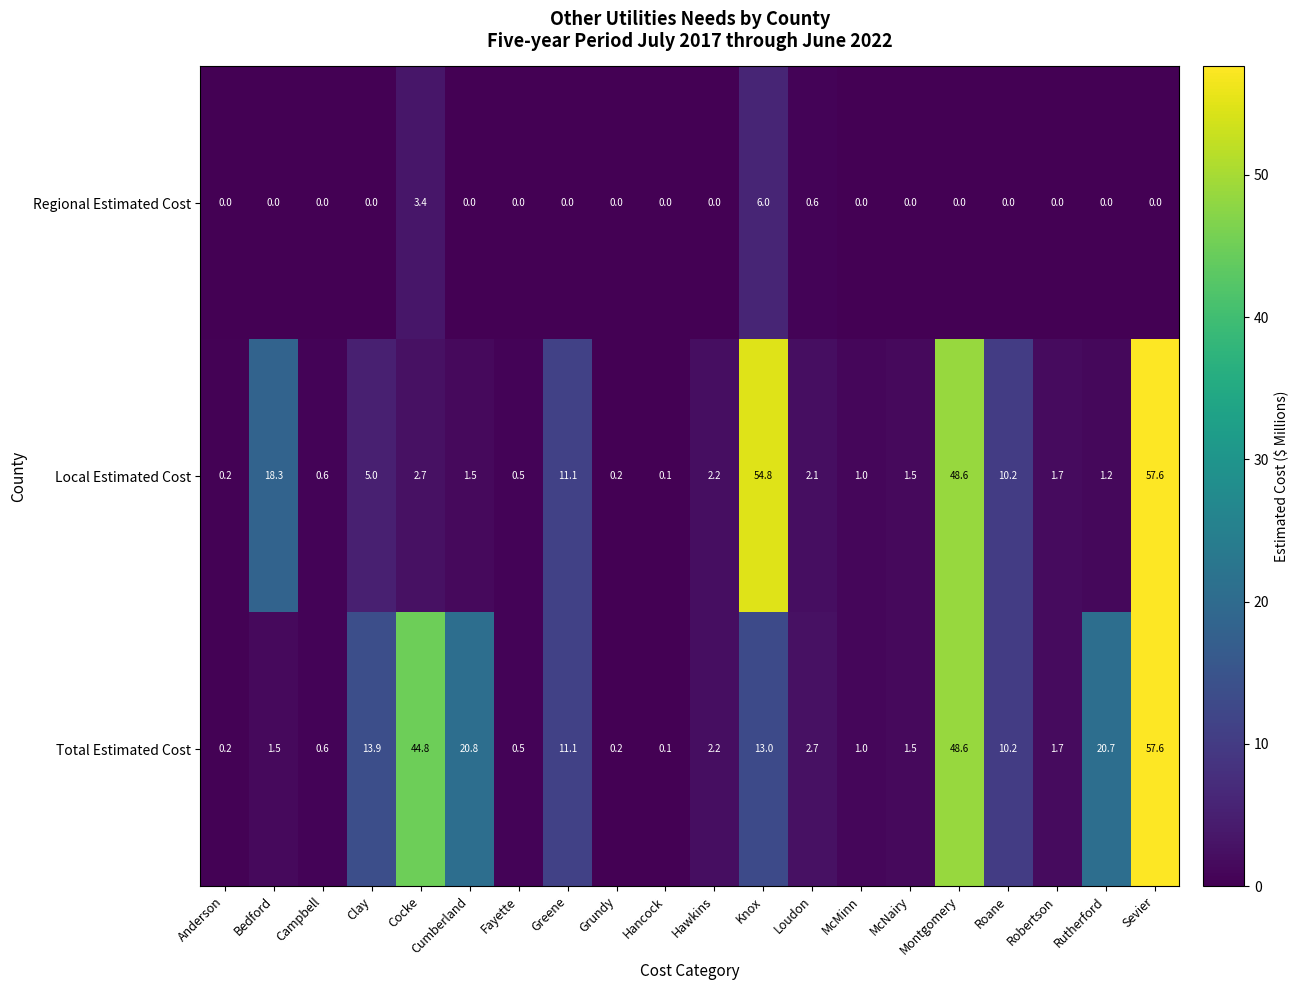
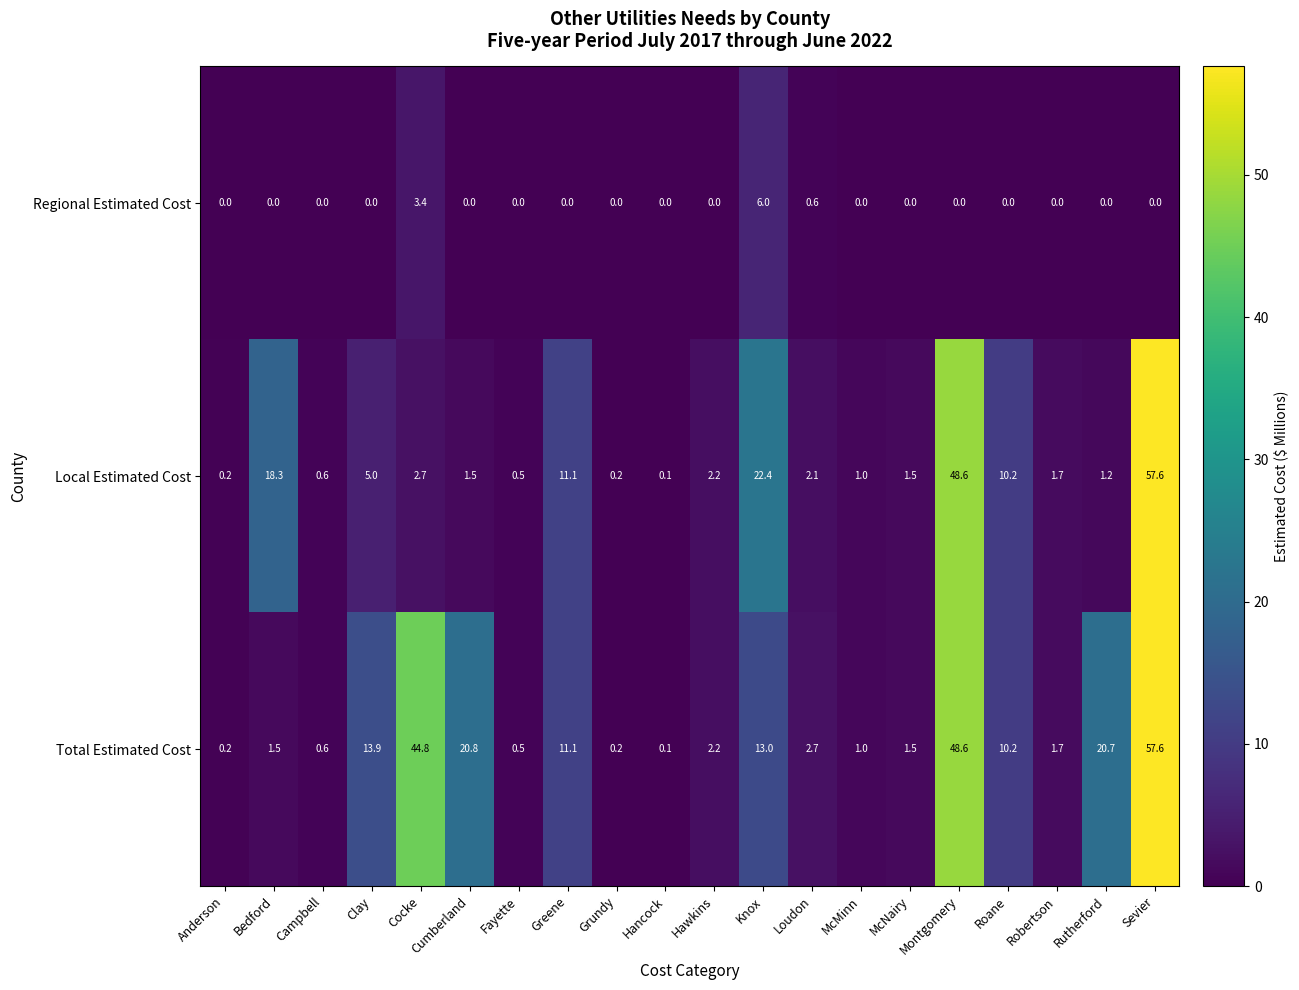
  {
    "Regional Estimated Cost": {
      "Anderson": 0.0,
      "Bedford": 0.0,
      "Campbell": 0.0,
      "Clay": 0.0,
      "Cocke": 3.4,
      "Cumberland": 0.0,
      "Fayette": 0.0,
      "Greene": 0.0,
      "Grundy": 0.0,
      "Hancock": 0.0,
      "Hawkins": 0.0,
      "Knox": 6.0,
      "Loudon": 0.6,
      "McMinn": 0.0,
      "McNairy": 0.0,
      "Montgomery": 0.0,
      "Roane": 0.0,
      "Robertson": 0.0,
      "Rutherford": 0.0,
      "Sevier": 0.0
    },
    "Local Estimated Cost": {
      "Anderson": 0.2,
      "Bedford": 18.3,
      "Campbell": 0.6,
      "Clay": 5.0,
      "Cocke": 2.7,
      "Cumberland": 1.5,
      "Fayette": 0.5,
      "Greene": 11.1,
      "Grundy": 0.2,
      "Hancock": 0.1,
      "Hawkins": 2.2,
-     "Knox": 54.8,
+     "Knox": 22.4,
      "Loudon": 2.1,
      "McMinn": 1.0,
      "McNairy": 1.5,
      "Montgomery": 48.6,
      "Roane": 10.2,
      "Robertson": 1.7,
      "Rutherford": 1.2,
      "Sevier": 57.6
    },
    "Total Estimated Cost": {
      "Anderson": 0.2,
      "Bedford": 1.5,
      "Campbell": 0.6,
      "Clay": 13.9,
      "Cocke": 44.8,
      "Cumberland": 20.8,
      "Fayette": 0.5,
      "Greene": 11.1,
      "Grundy": 0.2,
      "Hancock": 0.1,
      "Hawkins": 2.2,
      "Knox": 13.0,
      "Loudon": 2.7,
      "McMinn": 1.0,
      "McNairy": 1.5,
      "Montgomery": 48.6,
      "Roane": 10.2,
      "Robertson": 1.7,
      "Rutherford": 20.7,
      "Sevier": 57.6
    }
  }
